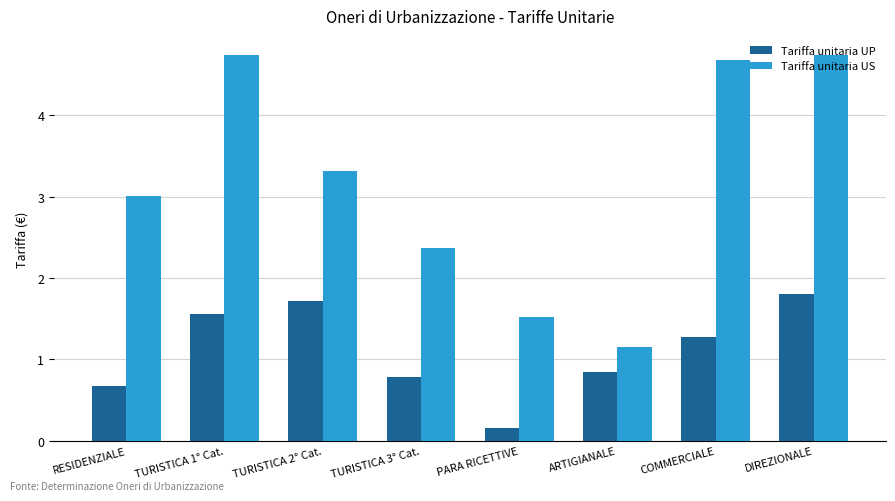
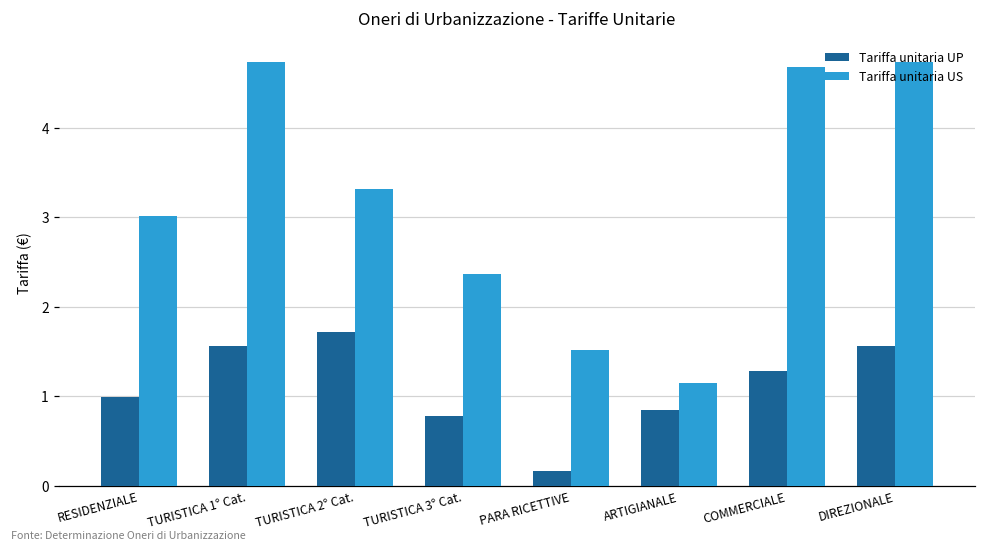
  {
    "Tariffa unitaria UP": {
-     "RESIDENZIALE": 0.7,
+     "RESIDENZIALE": 1.0,
      "TURISTICA 1° Cat.": 1.6,
      "TURISTICA 2° Cat.": 1.7,
      "TURISTICA 3° Cat.": 0.8,
      "PARA RICETTIVE": 0.2,
      "ARTIGIANALE": 0.9,
      "COMMERCIALE": 1.3,
-     "DIREZIONALE": 1.8
+     "DIREZIONALE": 1.6
    },
    "Tariffa unitaria US": {
      "RESIDENZIALE": 3.0,
      "TURISTICA 1° Cat.": 4.7,
      "TURISTICA 2° Cat.": 3.3,
      "TURISTICA 3° Cat.": 2.4,
      "PARA RICETTIVE": 1.5,
      "ARTIGIANALE": 1.2,
      "COMMERCIALE": 4.7,
      "DIREZIONALE": 4.7
    }
  }
